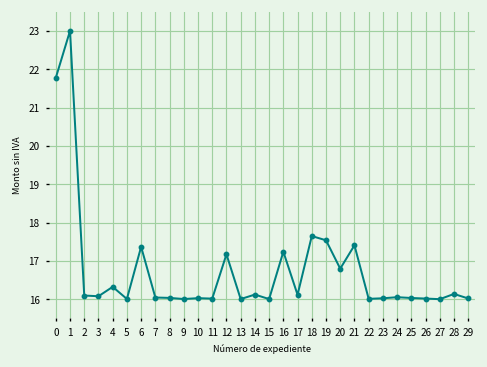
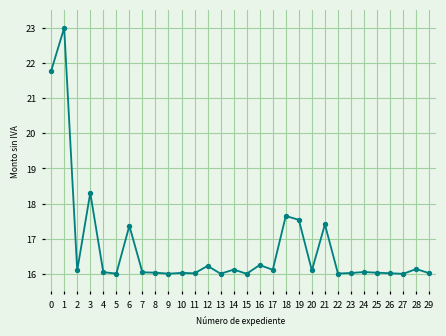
  {
    "0": 21.8,
    "1": 23.0,
    "2": 16.1,
-   "3": 16.1,
-   "4": 16.3,
+   "3": 18.3,
+   "4": 16.0,
    "5": 16.0,
    "6": 17.4,
    "7": 16.0,
    "8": 16.0,
    "9": 16.0,
    "10": 16.0,
    "11": 16.0,
-   "12": 17.2,
+   "12": 16.2,
    "13": 16.0,
    "14": 16.1,
    "15": 16.0,
-   "16": 17.2,
+   "16": 16.2,
    "17": 16.1,
    "18": 17.6,
    "19": 17.5,
-   "20": 16.8,
+   "20": 16.1,
    "21": 17.4,
    "22": 16.0,
    "23": 16.0,
    "24": 16.1,
    "25": 16.0,
    "26": 16.0,
    "27": 16.0,
    "28": 16.1,
    "29": 16.0
  }
